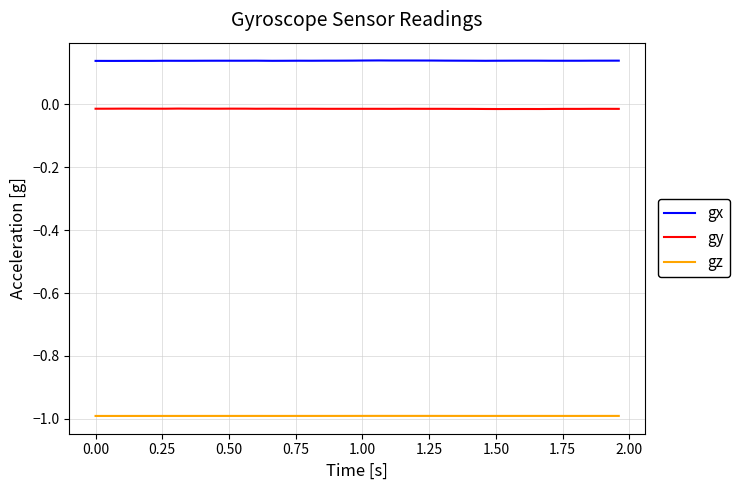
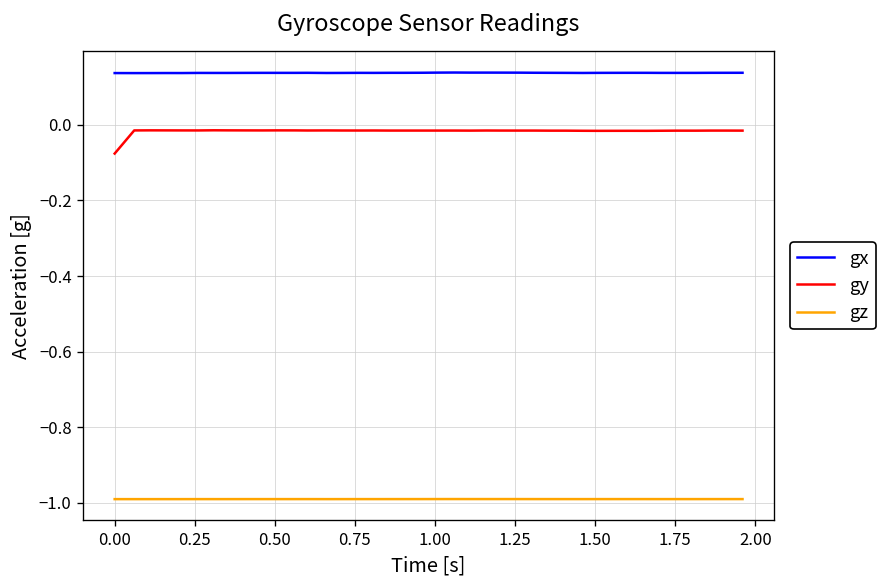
  {
    "gx": {
      "0.00": 0.14
    },
    "gy": {
-     "0.00": -0.01
+     "0.00": -0.08
    },
    "gz": {
      "0.00": -0.99
    }
  }
